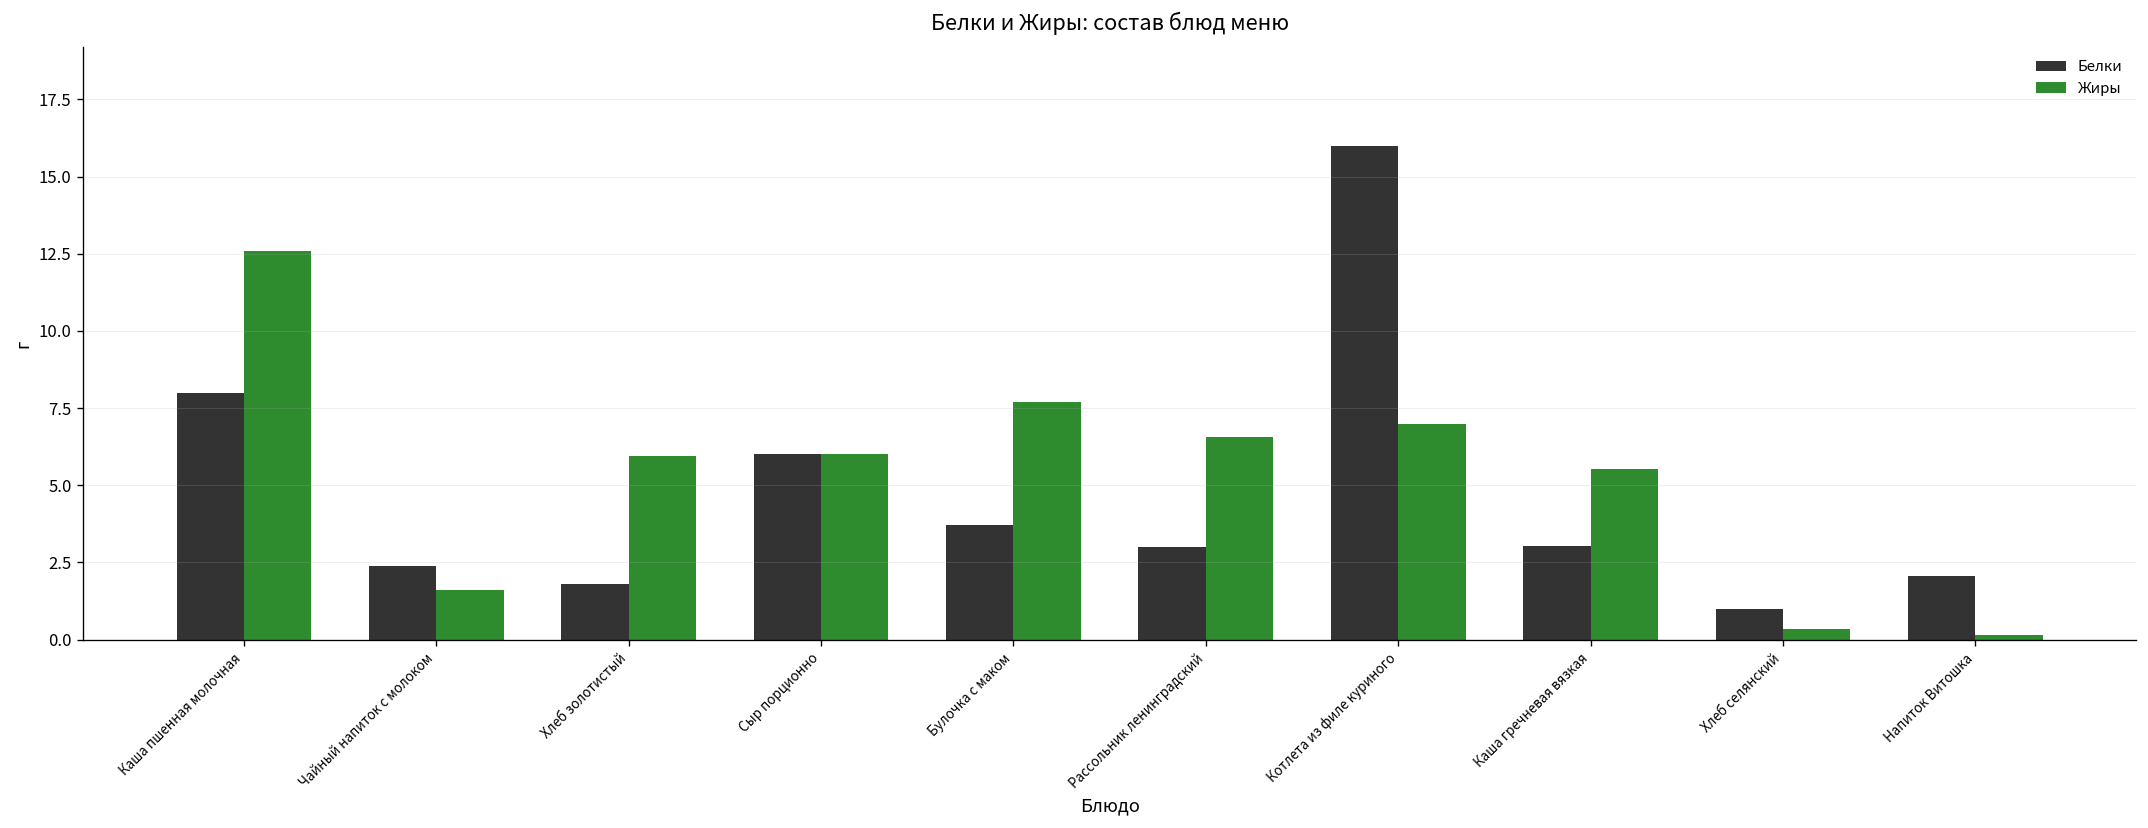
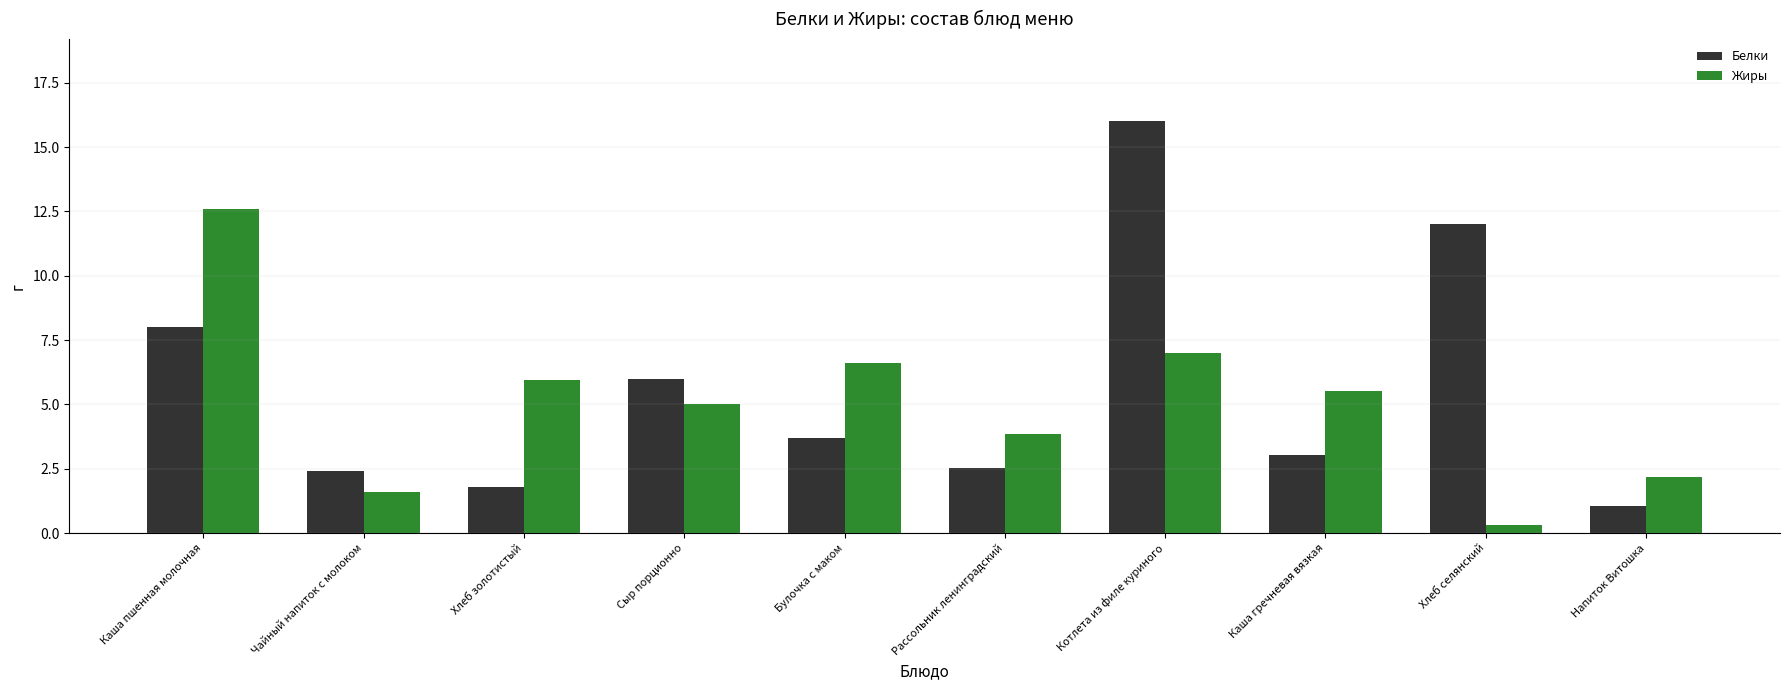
  {
    "Белки": {
      "Каша пшенная молочная": 8.0,
      "Чайный напиток с молоком": 2.4,
      "Хлеб золотистый": 1.8,
      "Сыр порционно": 6.0,
      "Булочка с маком": 3.7,
-     "Рассольник ленинградский": 3.0,
+     "Рассольник ленинградский": 2.5,
      "Котлета из филе куриного": 16.0,
      "Каша гречневая вязкая": 3.0,
-     "Хлеб селянский": 1,
-     "Напиток Витошка": 2.1
+     "Хлеб селянский": 12,
+     "Напиток Витошка": 1.1
    },
    "Жиры": {
      "Каша пшенная молочная": 12.6,
      "Чайный напиток с молоком": 1.6,
      "Хлеб золотистый": 6.0,
-     "Сыр порционно": 6,
-     "Булочка с маком": 7.7,
-     "Рассольник ленинградский": 6.6,
+     "Сыр порционно": 5,
+     "Булочка с маком": 6.6,
+     "Рассольник ленинградский": 3.9,
      "Котлета из филе куриного": 7.0,
      "Каша гречневая вязкая": 5.5,
      "Хлеб селянский": 0.3,
-     "Напиток Витошка": 0.1
+     "Напиток Витошка": 2.2
    }
  }
